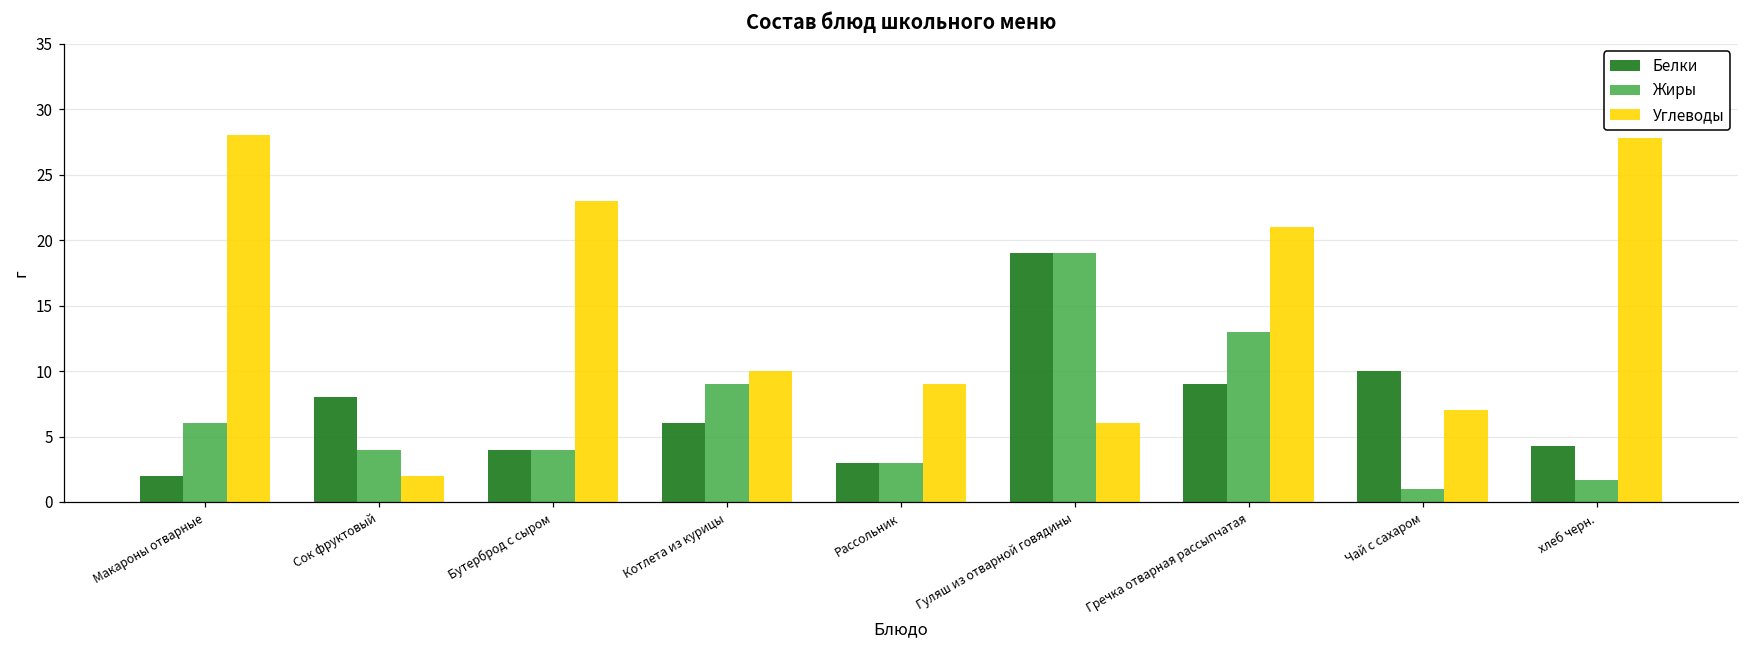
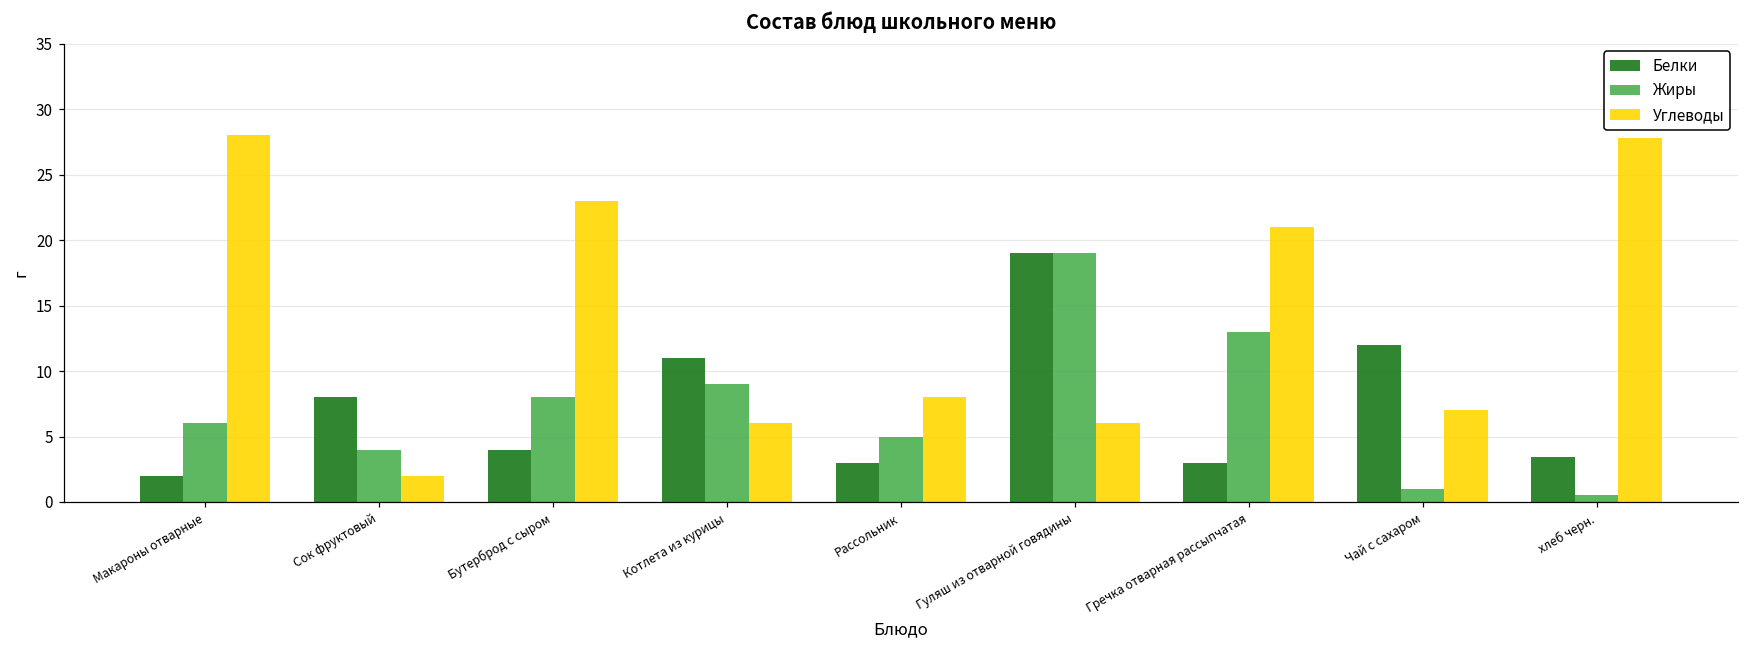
  {
    "Белки": {
      "Макароны отварные": 2.0,
      "Сок фруктовый": 8.0,
      "Бутерброд с сыром": 4.0,
-     "Котлета из курицы": 6,
+     "Котлета из курицы": 11,
      "Рассольник": 3.0,
      "Гуляш из отварной говядины": 19.0,
-     "Гречка отварная рассыпчатая": 9,
-     "Чай с сахаром": 10,
-     "хлеб черн.": 4.3
+     "Гречка отварная рассыпчатая": 3,
+     "Чай с сахаром": 12,
+     "хлеб черн.": 3.5
    },
    "Жиры": {
      "Макароны отварные": 6.0,
      "Сок фруктовый": 4.0,
-     "Бутерброд с сыром": 4,
+     "Бутерброд с сыром": 8,
      "Котлета из курицы": 9.0,
-     "Рассольник": 3,
+     "Рассольник": 5,
      "Гуляш из отварной говядины": 19.0,
      "Гречка отварная рассыпчатая": 13.0,
      "Чай с сахаром": 1.0,
-     "хлеб черн.": 1.7
+     "хлеб черн.": 0.5
    },
    "Углеводы": {
      "Макароны отварные": 28,
      "Сок фруктовый": 2,
      "Бутерброд с сыром": 23,
-     "Котлета из курицы": 10,
-     "Рассольник": 9,
+     "Котлета из курицы": 6,
+     "Рассольник": 8,
      "Гуляш из отварной говядины": 6,
      "Гречка отварная рассыпчатая": 21,
      "Чай с сахаром": 7,
      "хлеб черн.": 28
    }
  }
